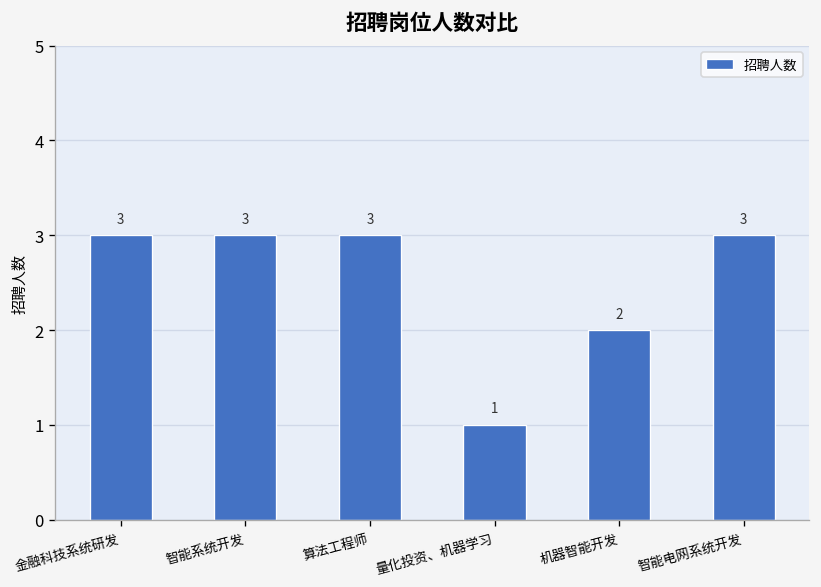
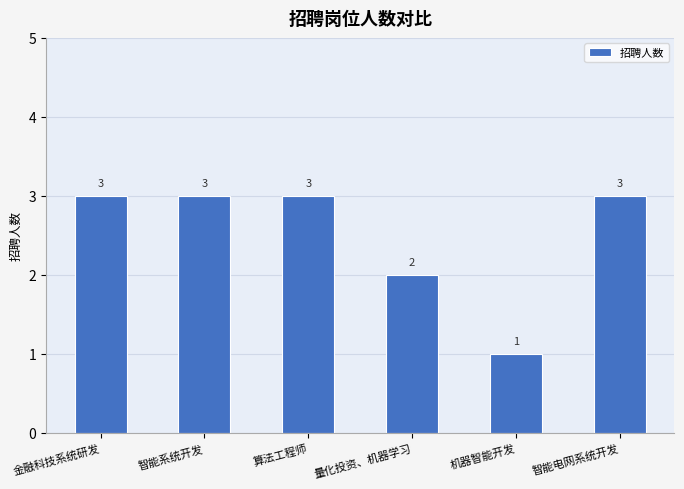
  {
    "金融科技系统研发": 3,
    "智能系统开发": 3,
    "算法工程师": 3,
-   "量化投资、机器学习": 1,
-   "机器智能开发": 2,
+   "量化投资、机器学习": 2,
+   "机器智能开发": 1,
    "智能电网系统开发": 3
  }
